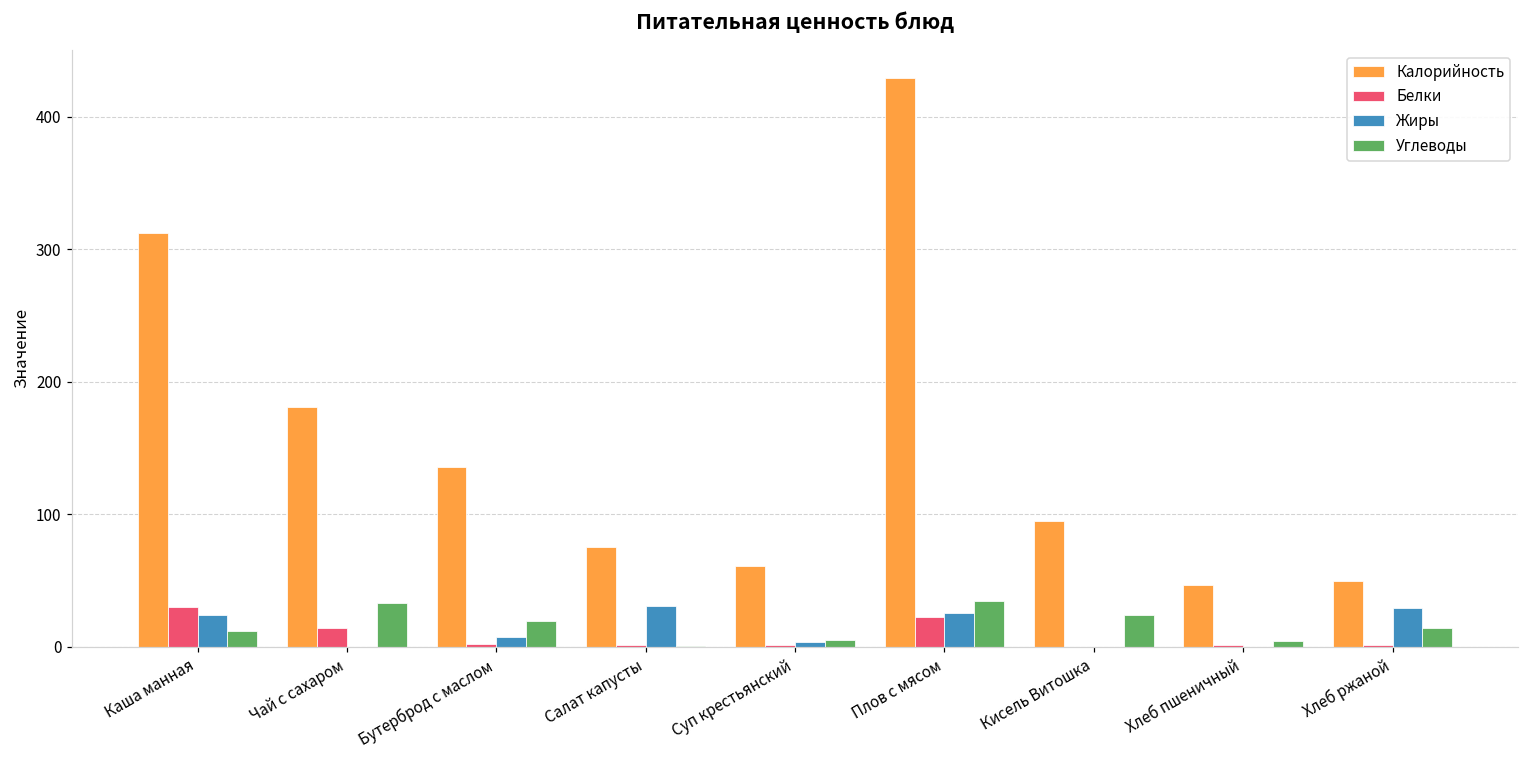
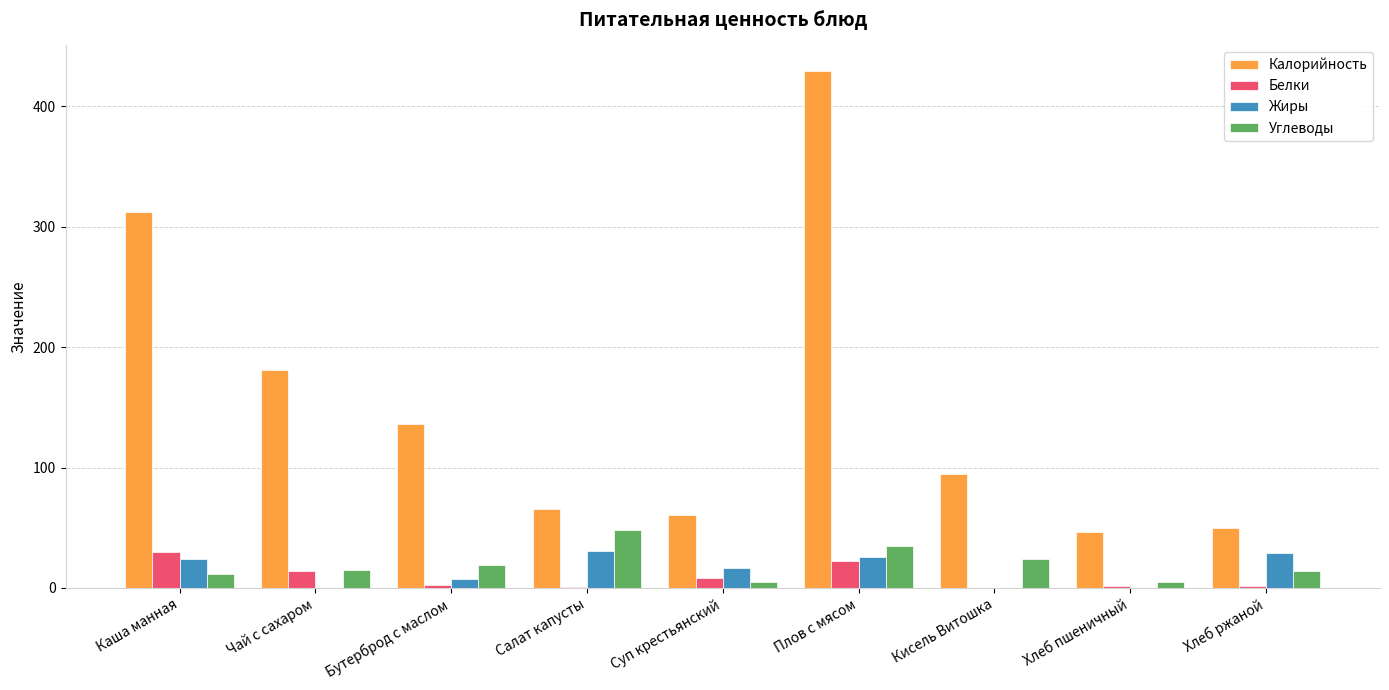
  {
    "Калорийность": {
      "Каша манная": 312,
      "Чай с сахаром": 181,
      "Бутерброд с маслом": 136,
-     "Салат капусты": 75,
+     "Салат капусты": 65,
      "Суп крестьянский": 61,
      "Плов с мясом": 429,
      "Кисель Витошка": 95,
      "Хлеб пшеничный": 47,
      "Хлеб ржаной": 50
    },
    "Белки": {
      "Каша манная": 30,
      "Чай с сахаром": 14,
      "Бутерброд с маслом": 2,
-     "Суп крестьянский": 1,
+     "Суп крестьянский": 9,
      "Плов с мясом": 22,
      "Кисель Витошка": 0
    },
    "Жиры": {
      "Каша манная": 24,
      "Чай с сахаром": 0,
      "Бутерброд с маслом": 8,
      "Салат капусты": 31,
-     "Суп крестьянский": 4,
+     "Суп крестьянский": 17,
      "Плов с мясом": 26,
      "Кисель Витошка": 0,
      "Хлеб ржаной": 29
    },
    "Углеводы": {
      "Каша манная": 12,
-     "Чай с сахаром": 33,
+     "Чай с сахаром": 15,
      "Бутерброд с маслом": 19,
-     "Салат капусты": 1,
+     "Салат капусты": 48,
      "Суп крестьянский": 5,
      "Плов с мясом": 35,
      "Кисель Витошка": 24,
      "Хлеб пшеничный": 5,
      "Хлеб ржаной": 14
    }
  }
